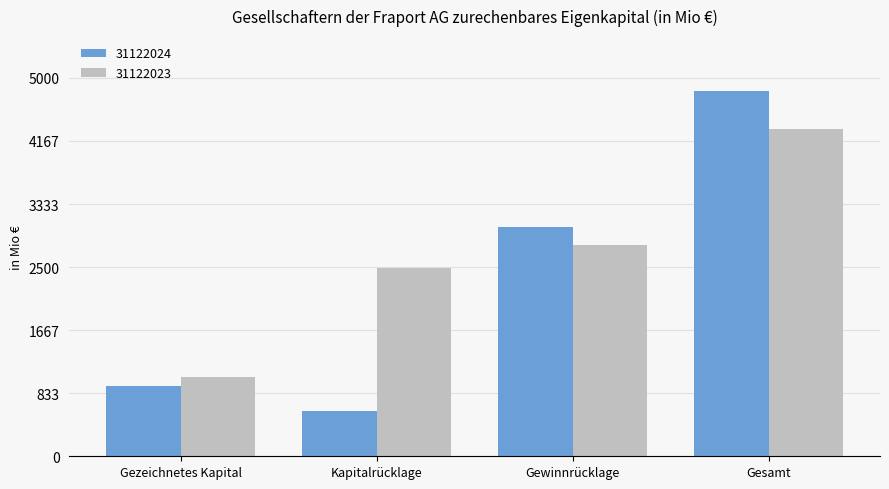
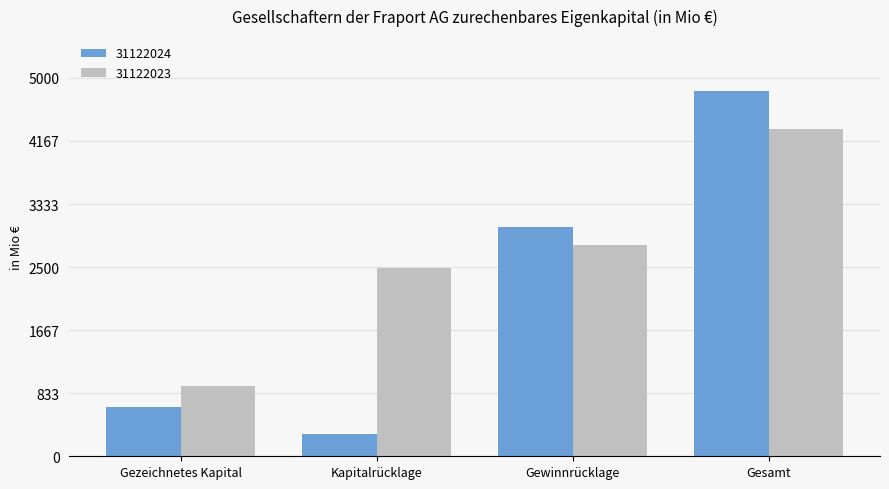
  {
    "31122024": {
-     "Gezeichnetes Kapital": 900,
-     "Kapitalrücklage": 600,
+     "Gezeichnetes Kapital": 700,
+     "Kapitalrücklage": 300,
      "Gewinnrücklage": 3000,
      "Gesamt": 4800
    },
    "31122023": {
-     "Gezeichnetes Kapital": 1000,
+     "Gezeichnetes Kapital": 900,
      "Kapitalrücklage": 2500,
      "Gewinnrücklage": 2800,
      "Gesamt": 4300
    }
  }
